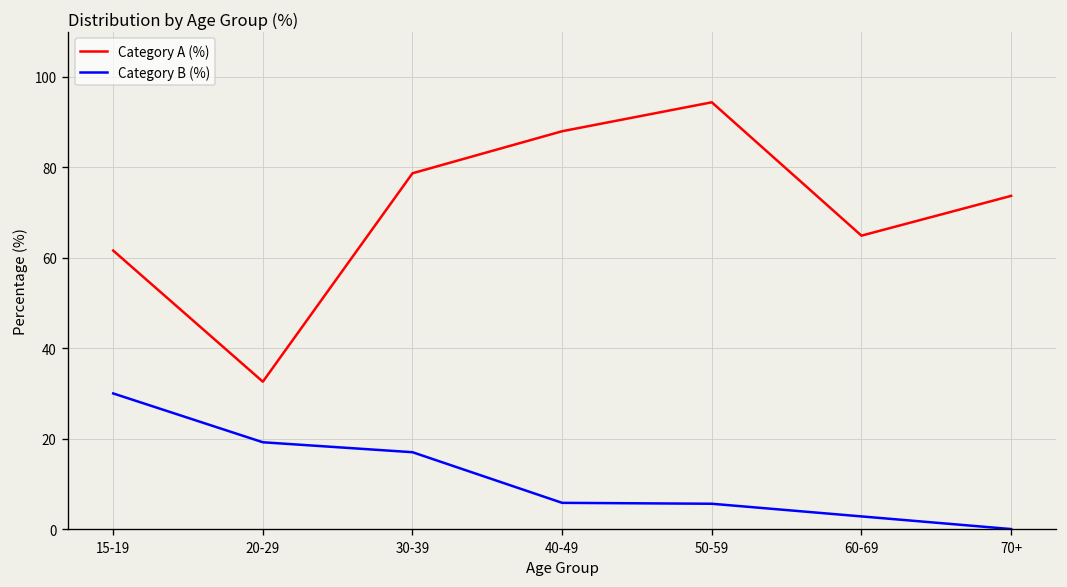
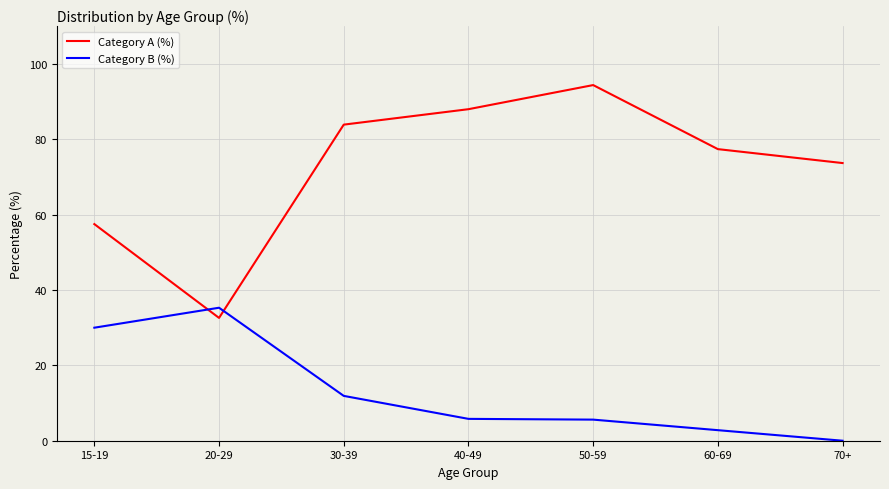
  {
    "Category A (%)": {
-     "15-19": 62,
+     "15-19": 58,
      "20-29": 33,
-     "30-39": 79,
+     "30-39": 84,
      "40-49": 88,
      "50-59": 94,
-     "60-69": 65,
+     "60-69": 77,
      "70+": 74
    },
    "Category B (%)": {
      "15-19": 30,
-     "20-29": 19,
-     "30-39": 17,
+     "20-29": 35,
+     "30-39": 12,
      "40-49": 6,
      "50-59": 6,
      "60-69": 3,
      "70+": 0
    }
  }
